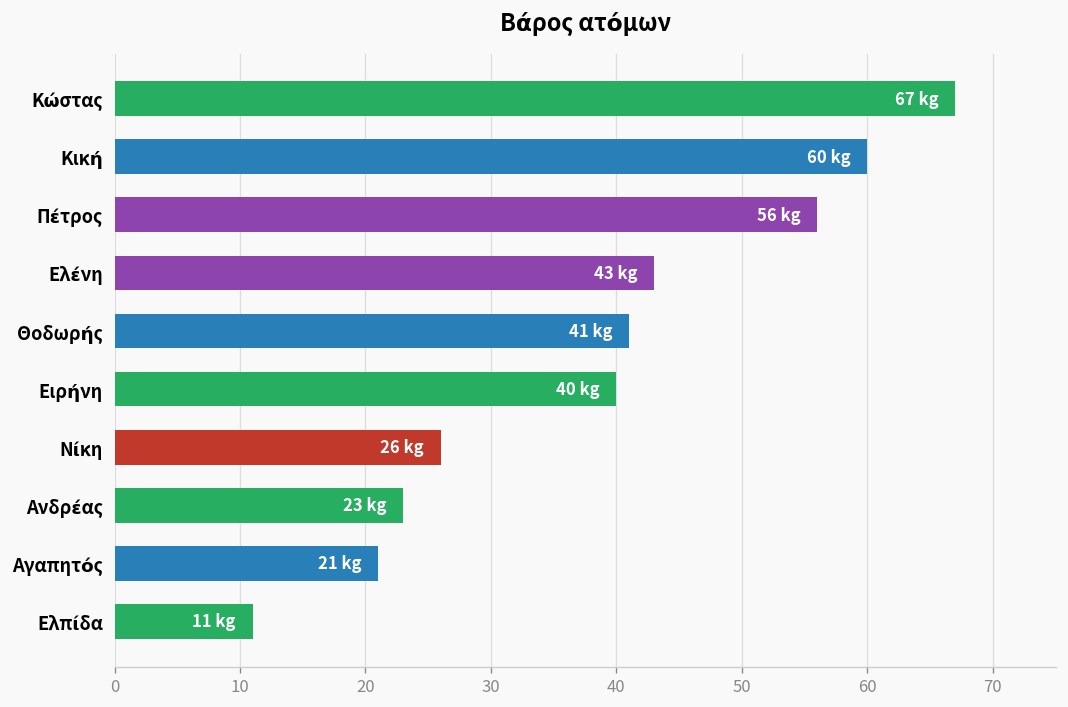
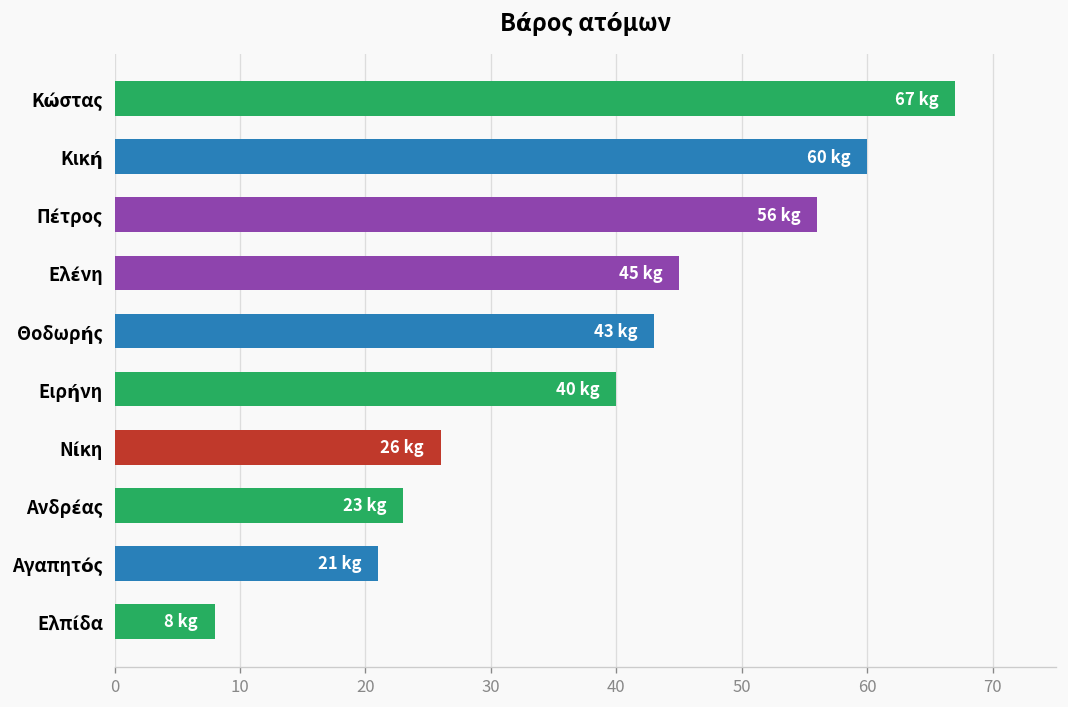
  {
    "Κώστας": 67,
    "Κική": 60,
    "Πέτρος": 56,
-   "Ελένη": 43,
-   "Θοδωρής": 41,
+   "Ελένη": 45,
+   "Θοδωρής": 43,
    "Ειρήνη": 40,
    "Νίκη": 26,
    "Ανδρέας": 23,
    "Αγαπητός": 21,
-   "Ελπίδα": 11
+   "Ελπίδα": 8
  }
